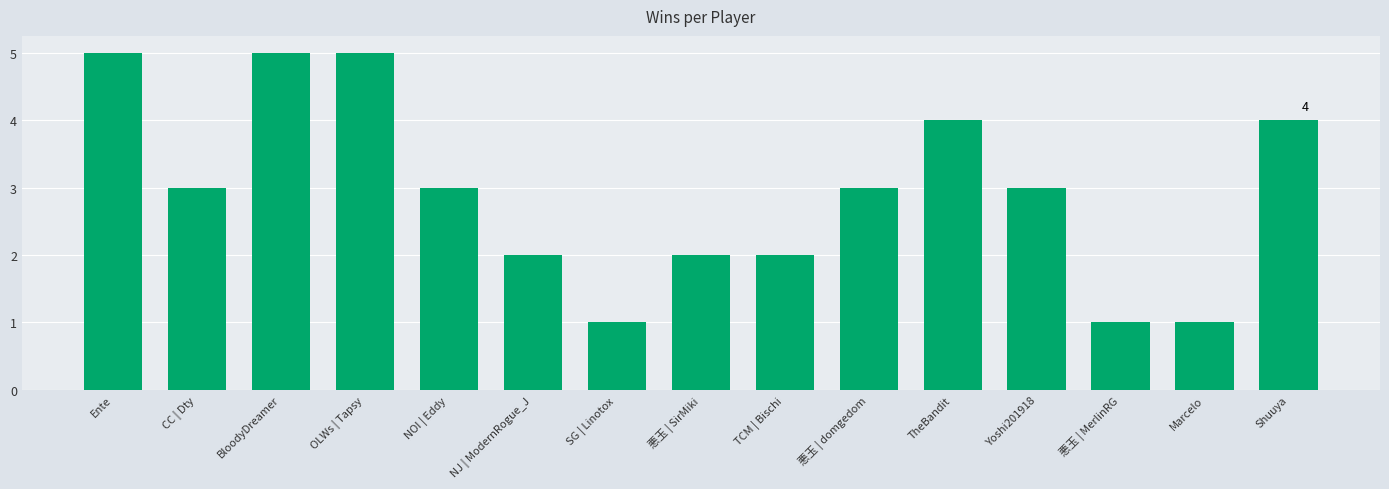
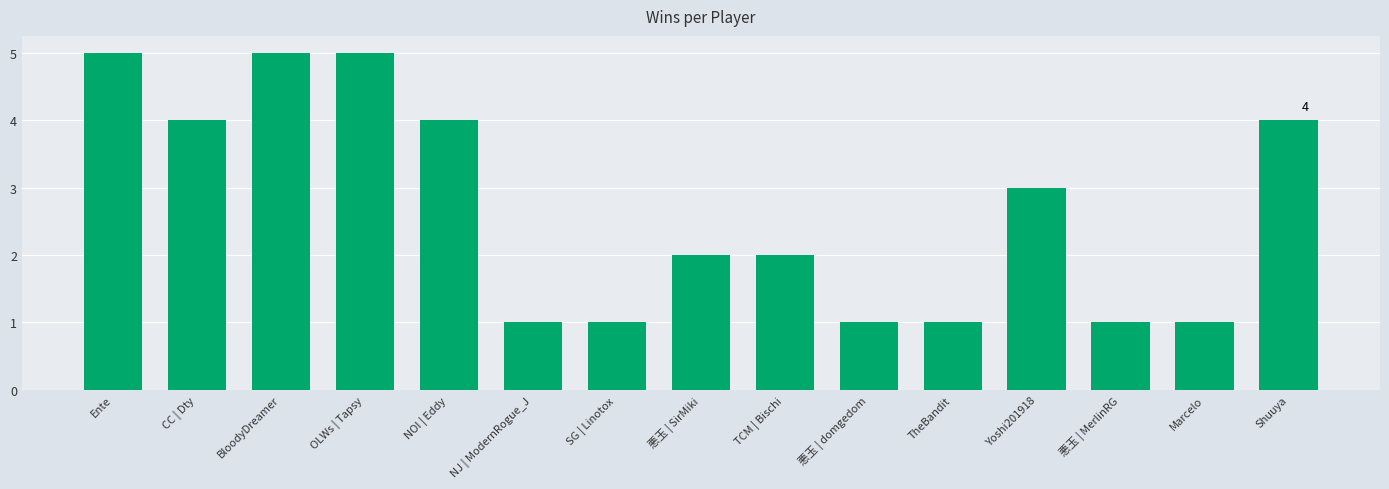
  {
    "Ente": 5,
-   "CC | Dty": 3,
+   "CC | Dty": 4,
    "BloodyDreamer": 5,
    "OLWs | Tapsy": 5,
-   "NOI | Eddy": 3,
-   "NJ | ModernRogue_J": 2,
+   "NOI | Eddy": 4,
+   "NJ | ModernRogue_J": 1,
    "SG | Linotox": 1,
    "悪玉 | SirMiki": 2,
    "TCM | Bischi": 2,
-   "悪玉 | domgedom": 3,
-   "TheBandit": 4,
+   "悪玉 | domgedom": 1,
+   "TheBandit": 1,
    "Yoshi201918": 3,
    "悪玉 | MerlinRG": 1,
    "Marcelo": 1
  }
